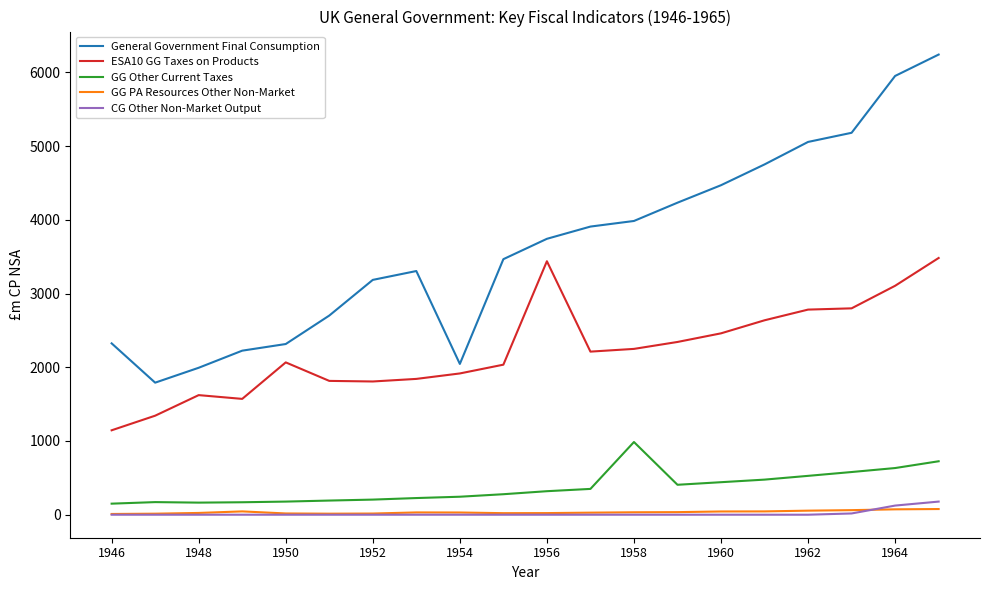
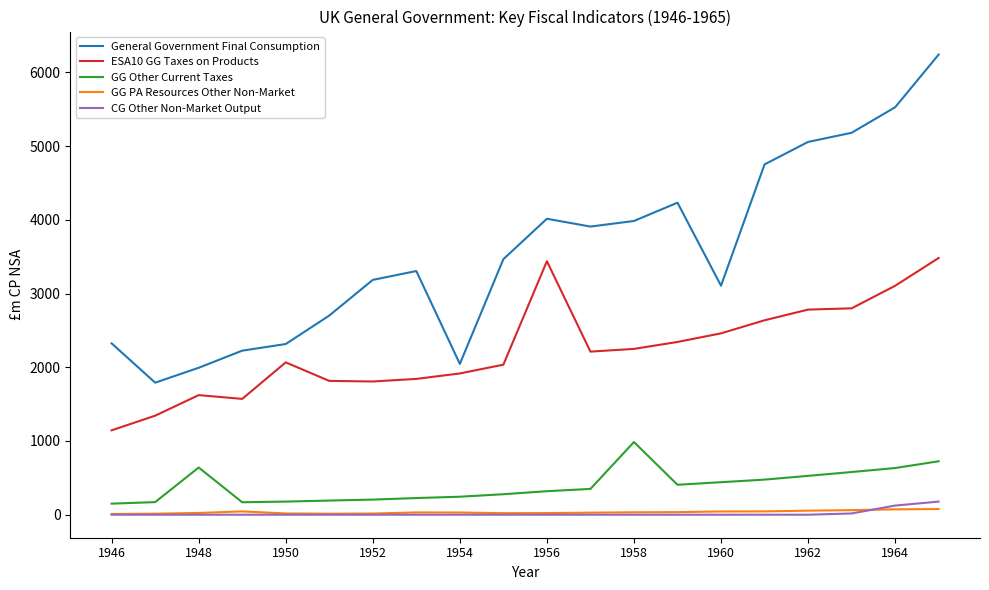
  {
    "General Government Final Consumption": {
      "1946": 2300,
      "1948": 2000,
      "1950": 2300,
      "1952": 3200,
      "1954": 2000,
-     "1956": 3700,
+     "1956": 4000,
      "1958": 4000,
-     "1960": 4500,
+     "1960": 3100,
      "1962": 5100,
-     "1964": 6000
+     "1964": 5500
    },
    "ESA10 GG Taxes on Products": {
      "1946": 1100,
      "1948": 1600,
      "1950": 2100,
      "1952": 1800,
      "1954": 1900,
      "1956": 3400,
      "1958": 2200,
      "1960": 2500,
      "1962": 2800,
      "1964": 3100
    },
    "GG Other Current Taxes": {
      "1946": 200,
-     "1948": 200,
+     "1948": 600,
      "1950": 200,
      "1952": 200,
      "1954": 200,
      "1956": 300,
      "1958": 1000,
      "1960": 400,
      "1962": 500,
      "1964": 600
    },
    "GG PA Resources Other Non-Market": {
      "1960": 0,
      "1962": 100,
      "1964": 100
    },
    "CG Other Non-Market Output": {
      "1960": 0,
      "1962": 0,
      "1964": 100
    }
  }
